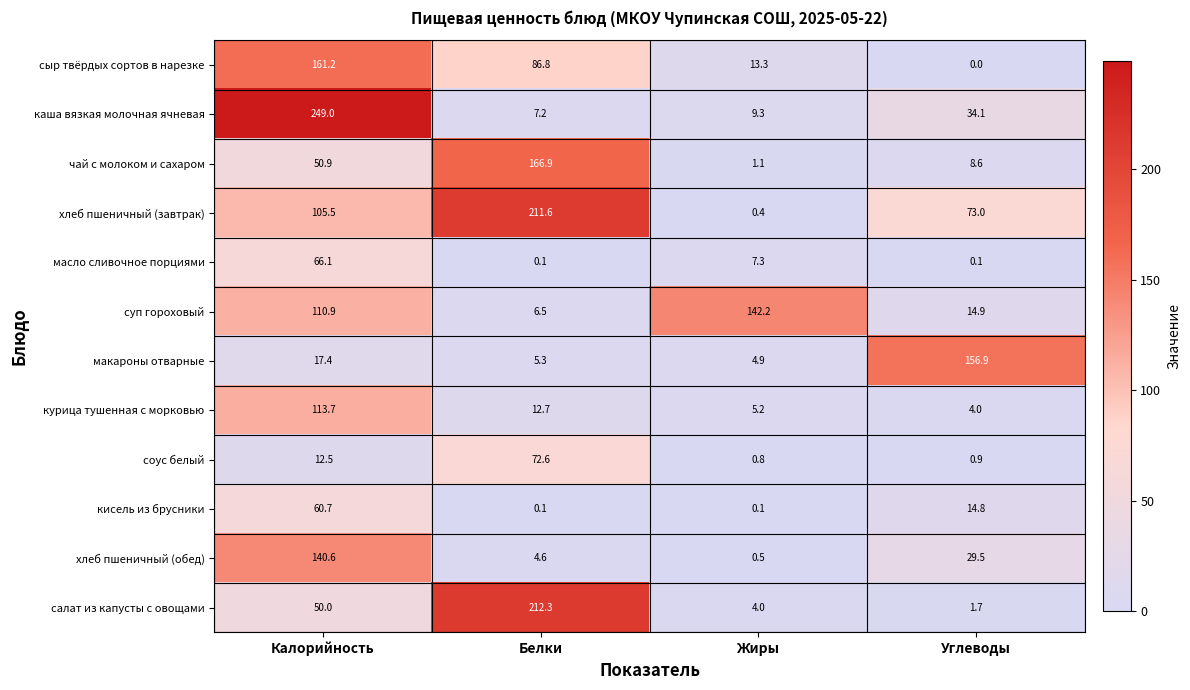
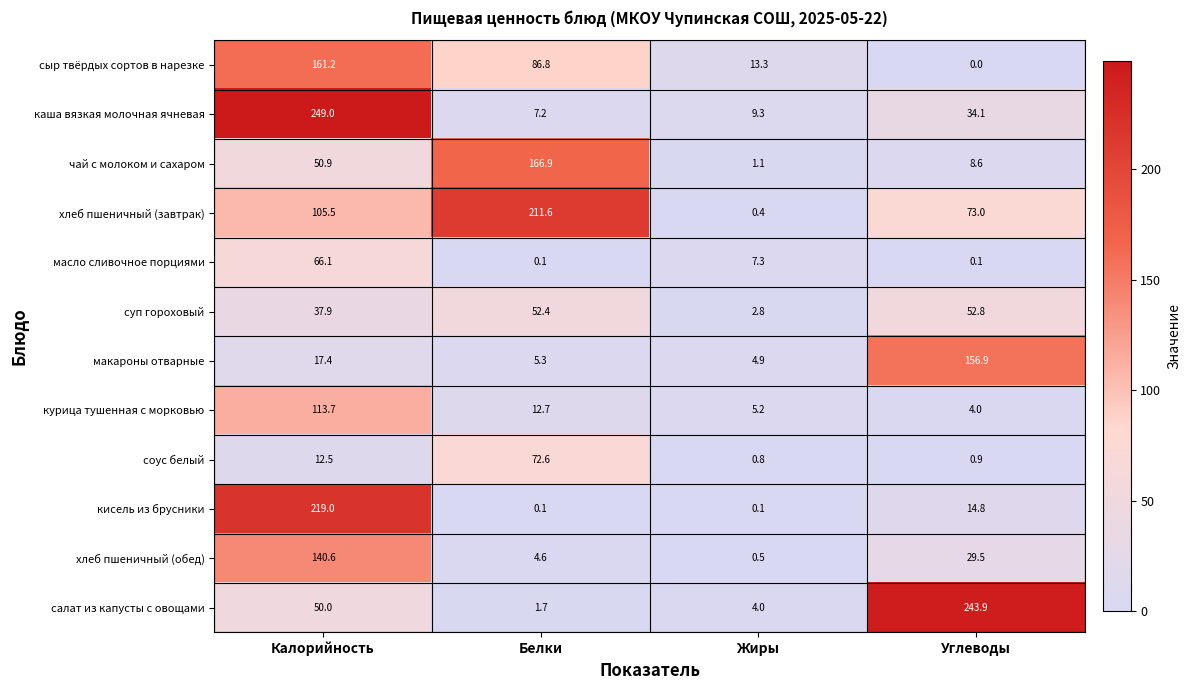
  {
    "сыр твёрдых сортов в нарезке": {
      "Калорийность": 161.2,
      "Белки": 86.8,
      "Жиры": 13.3,
      "Углеводы": 0.0
    },
    "каша вязкая молочная ячневая": {
      "Калорийность": 249.0,
      "Белки": 7.2,
      "Жиры": 9.3,
      "Углеводы": 34.1
    },
    "чай с молоком и сахаром": {
      "Калорийность": 50.9,
      "Белки": 166.9,
      "Жиры": 1.1,
      "Углеводы": 8.6
    },
    "хлеб пшеничный (завтрак)": {
      "Калорийность": 105.5,
      "Белки": 211.6,
      "Жиры": 0.4,
      "Углеводы": 73.0
    },
    "масло сливочное порциями": {
      "Калорийность": 66.1,
      "Белки": 0.1,
      "Жиры": 7.3,
      "Углеводы": 0.1
    },
    "суп гороховый": {
-     "Калорийность": 110.9,
-     "Белки": 6.5,
-     "Жиры": 142.2,
-     "Углеводы": 14.9
+     "Калорийность": 37.9,
+     "Белки": 52.4,
+     "Жиры": 2.8,
+     "Углеводы": 52.8
    },
    "макароны отварные": {
      "Калорийность": 17.4,
      "Белки": 5.3,
      "Жиры": 4.9,
      "Углеводы": 156.9
    },
    "курица тушенная с морковью": {
      "Калорийность": 113.7,
      "Белки": 12.7,
      "Жиры": 5.2,
      "Углеводы": 4.0
    },
    "соус белый": {
      "Калорийность": 12.5,
      "Белки": 72.6,
      "Жиры": 0.8,
      "Углеводы": 0.9
    },
    "кисель из брусники": {
-     "Калорийность": 60.7,
+     "Калорийность": 219.0,
      "Белки": 0.1,
      "Жиры": 0.1,
      "Углеводы": 14.8
    },
    "хлеб пшеничный (обед)": {
      "Калорийность": 140.6,
      "Белки": 4.6,
      "Жиры": 0.5,
      "Углеводы": 29.5
    },
    "салат из капусты с овощами": {
      "Калорийность": 50.0,
-     "Белки": 212.3,
+     "Белки": 1.7,
      "Жиры": 4.0,
-     "Углеводы": 1.7
+     "Углеводы": 243.9
    }
  }
